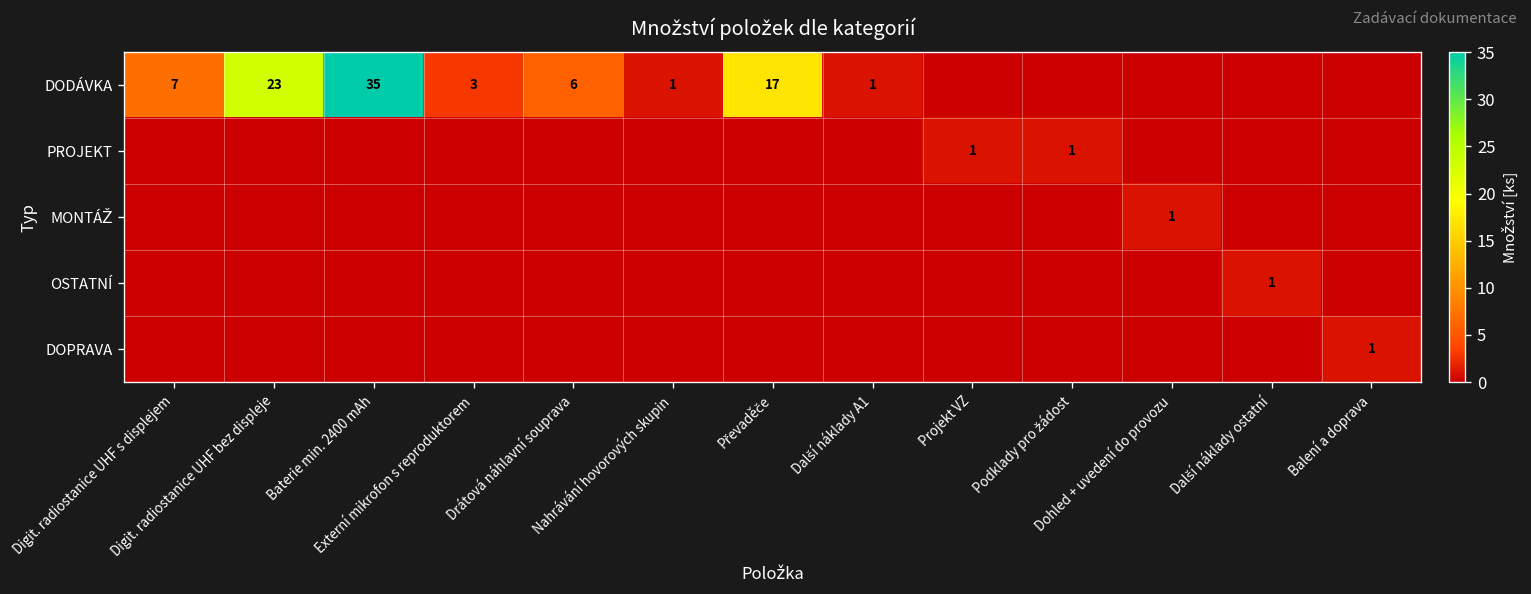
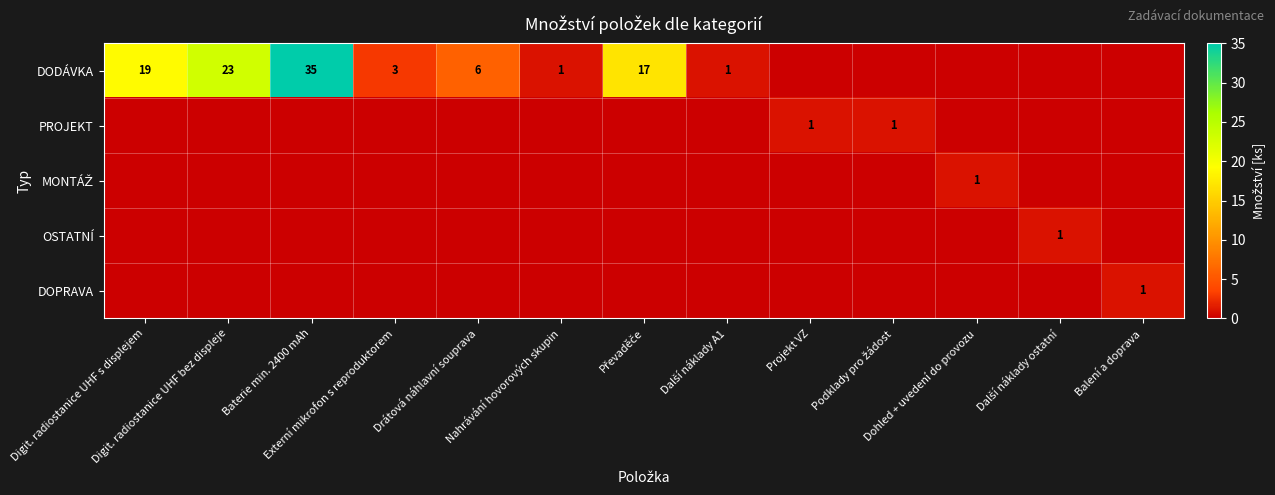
  {
    "DODÁVKA": {
-     "Digit. radiostanice UHF s displejem": 7,
+     "Digit. radiostanice UHF s displejem": 19,
      "Digit. radiostanice UHF bez displeje": 23,
      "Baterie min. 2400 mAh": 35,
      "Externí mikrofon s reproduktorem": 3,
      "Drátová náhlavní souprava": 6,
      "Nahrávání hovorových skupin": 1,
      "Převaděče": 17,
      "Další náklady A1": 1
    },
    "PROJEKT": {
      "Projekt VZ": 1,
      "Podklady pro žádost": 1
    },
    "MONTÁŽ": {
      "Dohled + uvedení do provozu": 1
    },
    "OSTATNÍ": {
      "Další náklady ostatní": 1
    },
    "DOPRAVA": {
      "Balení a doprava": 1
    }
  }
